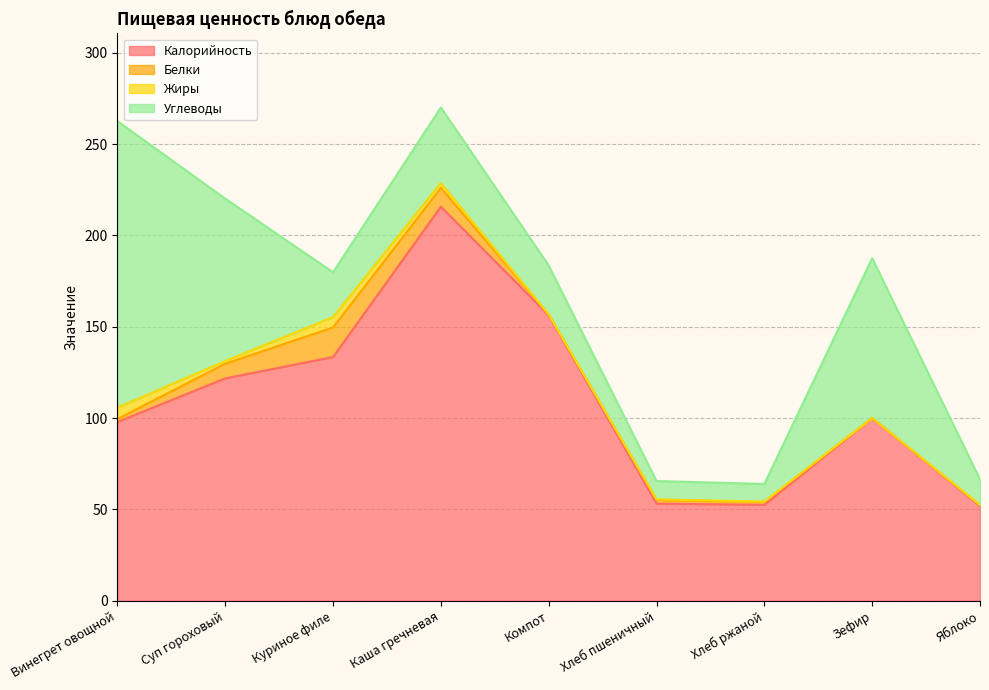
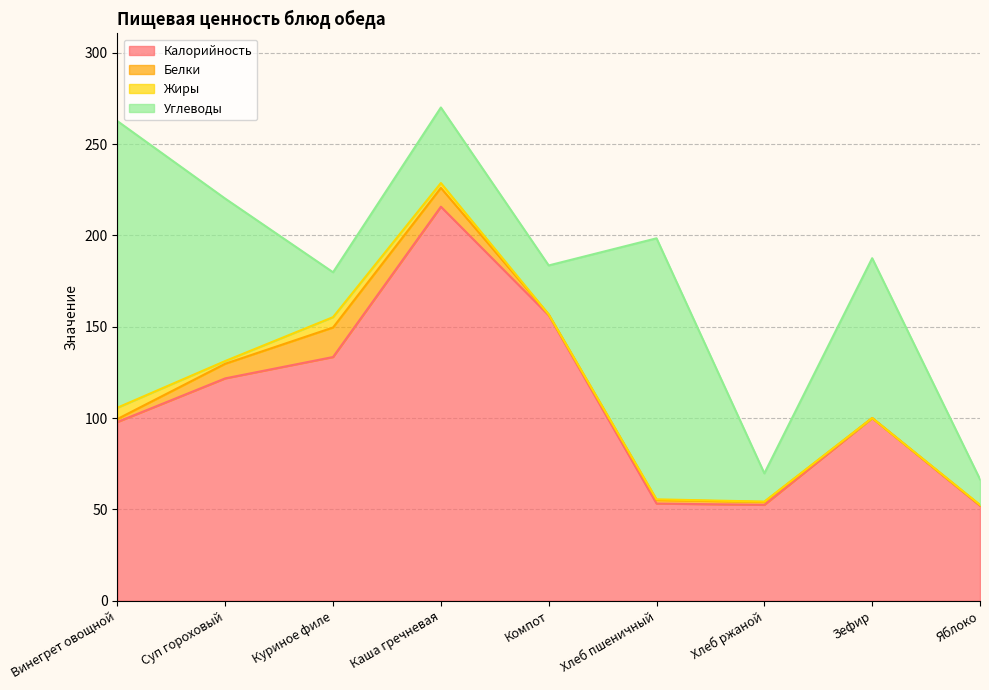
  {
    "Калорийность": {
      "Винегрет овощной": 98,
      "Суп гороховый": 122,
      "Куриное филе": 133,
      "Каша гречневая": 216,
      "Хлеб пшеничный": 53,
      "Хлеб ржаной": 53
    },
    "Углеводы": {
      "Винегрет овощной": 157,
      "Суп гороховый": 89,
      "Куриное филе": 25,
      "Каша гречневая": 41,
      "Компот": 27,
-     "Хлеб пшеничный": 10,
-     "Хлеб ржаной": 10,
+     "Хлеб пшеничный": 143,
+     "Хлеб ржаной": 15,
      "Зефир": 88,
      "Яблоко": 14
    }
  }
